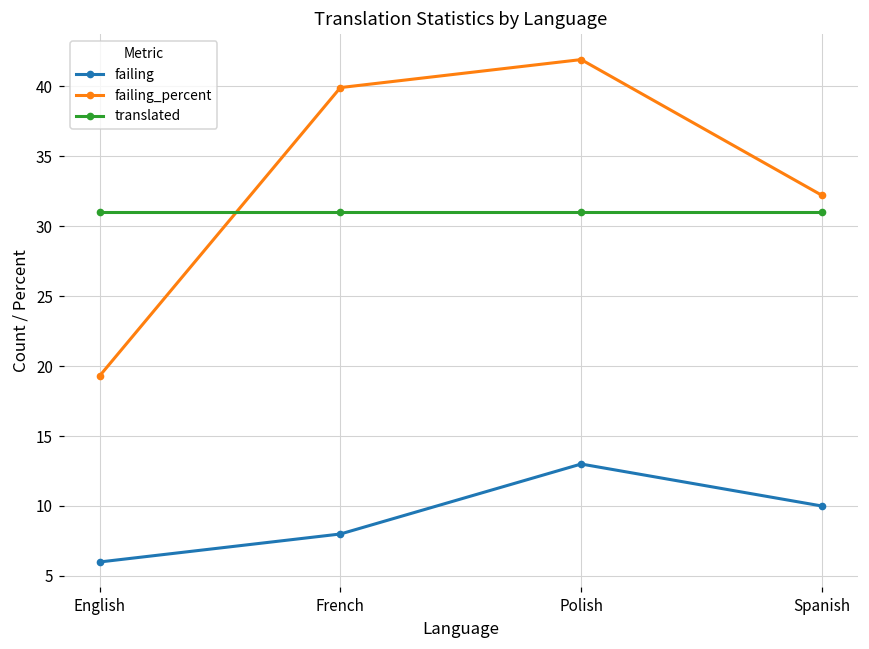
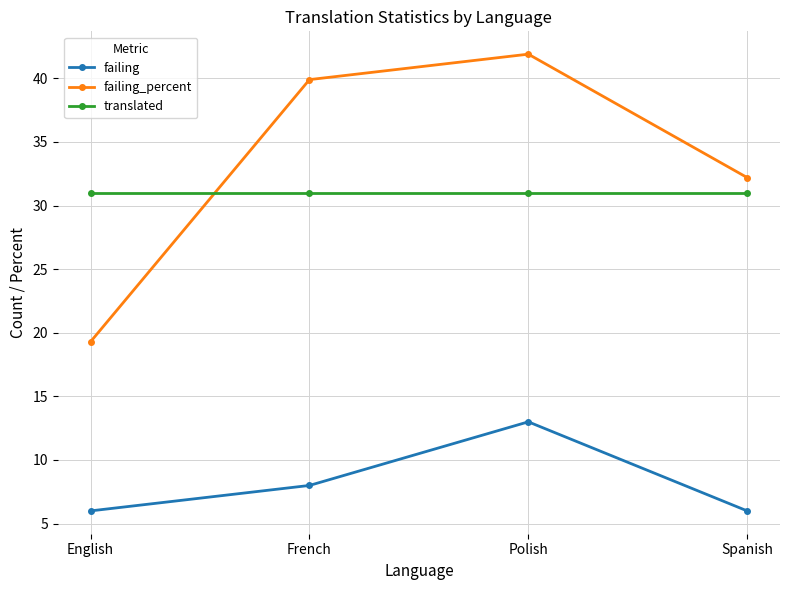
  {
    "failing": {
      "English": 6,
      "French": 8,
      "Polish": 13,
-     "Spanish": 10
+     "Spanish": 6
    },
    "failing_percent": {
      "English": 19.3,
      "French": 40,
      "Polish": 42,
      "Spanish": 32.2
    },
    "translated": {
      "English": 31,
      "French": 31,
      "Polish": 31,
      "Spanish": 31
    }
  }
